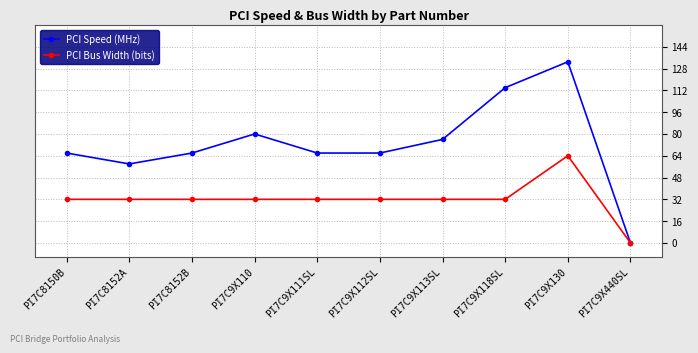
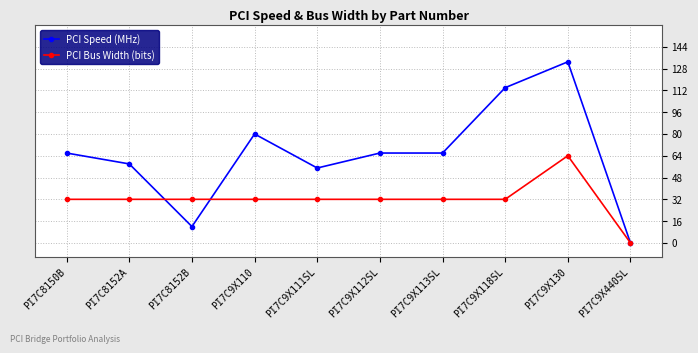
  {
    "PCI Speed (MHz)": {
      "PI7C8150B": 66,
      "PI7C8152A": 58,
-     "PI7C8152B": 66,
+     "PI7C8152B": 12,
      "PI7C9X110": 80,
-     "PI7C9X111SL": 66,
+     "PI7C9X111SL": 55,
      "PI7C9X112SL": 66,
-     "PI7C9X113SL": 76,
+     "PI7C9X113SL": 66,
      "PI7C9X118SL": 114,
      "PI7C9X130": 133
    },
    "PCI Bus Width (bits)": {
      "PI7C8150B": 32,
      "PI7C8152A": 32,
      "PI7C8152B": 32,
      "PI7C9X110": 32,
      "PI7C9X111SL": 32,
      "PI7C9X112SL": 32,
      "PI7C9X113SL": 32,
      "PI7C9X118SL": 32,
      "PI7C9X130": 64
    }
  }
